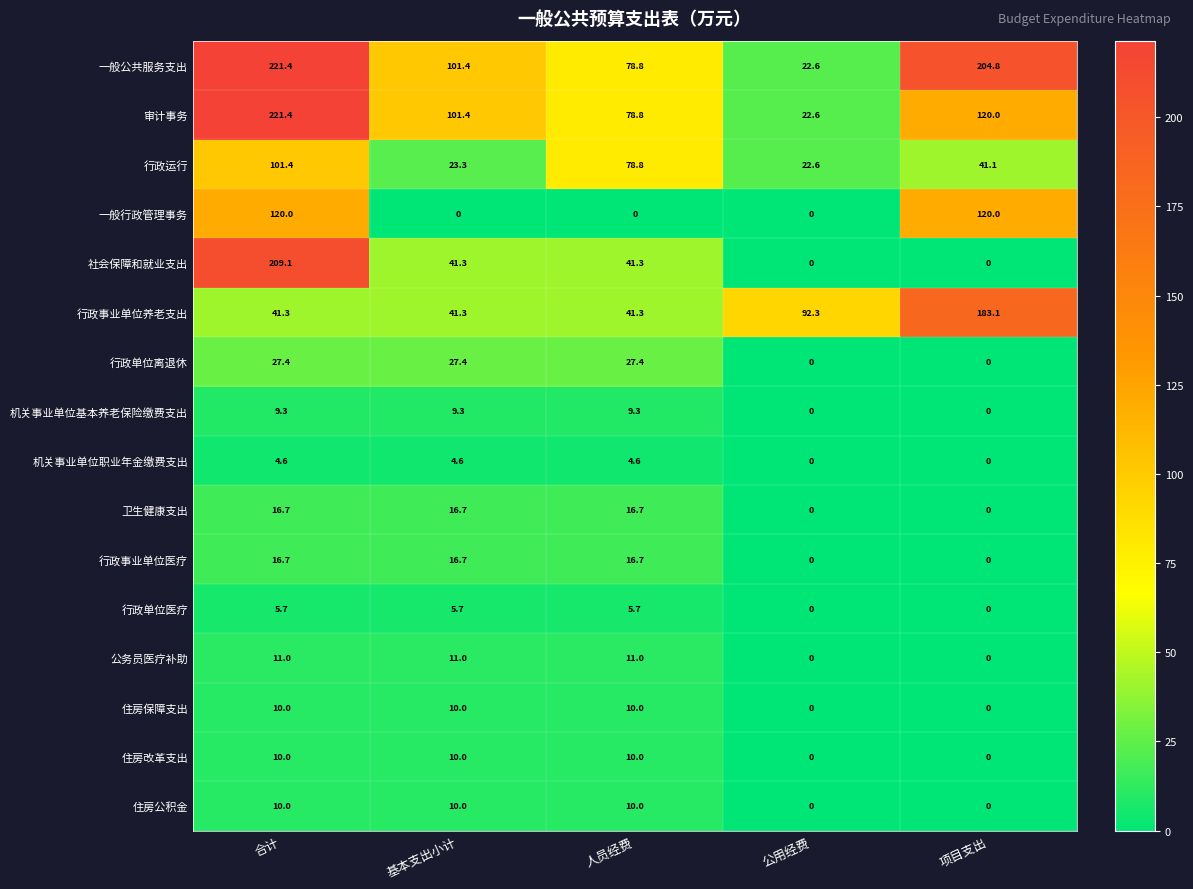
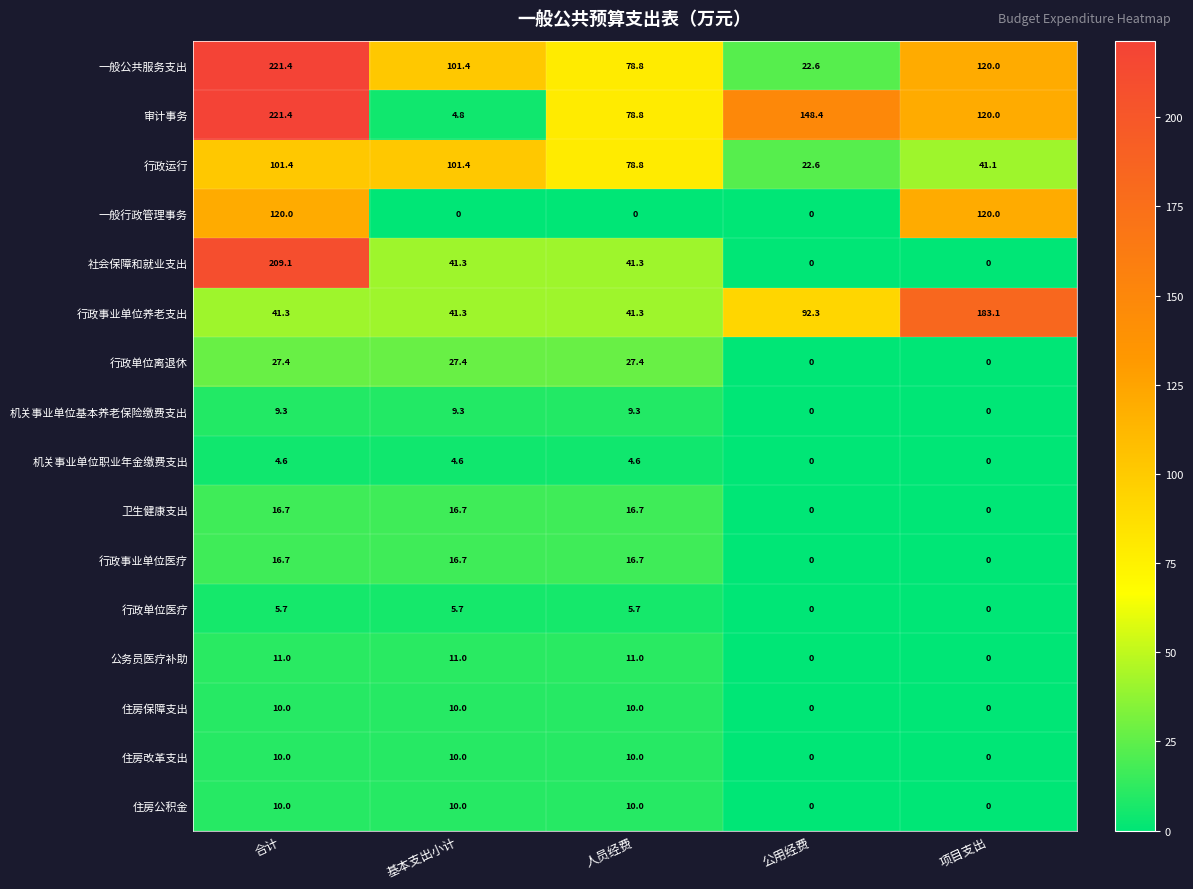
  {
    "一般公共服务支出": {
      "合计": 221.4,
      "基本支出小计": 101.4,
      "人员经费": 78.8,
      "公用经费": 22.6,
-     "项目支出": 204.8
+     "项目支出": 120.0
    },
    "审计事务": {
      "合计": 221.4,
-     "基本支出小计": 101.4,
+     "基本支出小计": 4.8,
      "人员经费": 78.8,
-     "公用经费": 22.6,
+     "公用经费": 148.4,
      "项目支出": 120.0
    },
    "行政运行": {
      "合计": 101.4,
-     "基本支出小计": 23.3,
+     "基本支出小计": 101.4,
      "人员经费": 78.8,
      "公用经费": 22.6,
      "项目支出": 41.1
    },
    "一般行政管理事务": {
      "合计": 120.0,
      "基本支出小计": 0,
      "人员经费": 0,
      "公用经费": 0,
      "项目支出": 120.0
    },
    "社会保障和就业支出": {
      "合计": 209.1,
      "基本支出小计": 41.3,
      "人员经费": 41.3,
      "公用经费": 0,
      "项目支出": 0
    },
    "行政事业单位养老支出": {
      "合计": 41.3,
      "基本支出小计": 41.3,
      "人员经费": 41.3,
      "公用经费": 92.3,
      "项目支出": 183.1
    },
    "行政单位离退休": {
      "合计": 27.4,
      "基本支出小计": 27.4,
      "人员经费": 27.4,
      "公用经费": 0,
      "项目支出": 0
    },
    "机关事业单位基本养老保险缴费支出": {
      "合计": 9.3,
      "基本支出小计": 9.3,
      "人员经费": 9.3,
      "公用经费": 0,
      "项目支出": 0
    },
    "机关事业单位职业年金缴费支出": {
      "合计": 4.6,
      "基本支出小计": 4.6,
      "人员经费": 4.6,
      "公用经费": 0,
      "项目支出": 0
    },
    "卫生健康支出": {
      "合计": 16.7,
      "基本支出小计": 16.7,
      "人员经费": 16.7,
      "公用经费": 0,
      "项目支出": 0
    },
    "行政事业单位医疗": {
      "合计": 16.7,
      "基本支出小计": 16.7,
      "人员经费": 16.7,
      "公用经费": 0,
      "项目支出": 0
    },
    "行政单位医疗": {
      "合计": 5.7,
      "基本支出小计": 5.7,
      "人员经费": 5.7,
      "公用经费": 0,
      "项目支出": 0
    },
    "公务员医疗补助": {
      "合计": 11.0,
      "基本支出小计": 11.0,
      "人员经费": 11.0,
      "公用经费": 0,
      "项目支出": 0
    },
    "住房保障支出": {
      "合计": 10.0,
      "基本支出小计": 10.0,
      "人员经费": 10.0,
      "公用经费": 0,
      "项目支出": 0
    },
    "住房改革支出": {
      "合计": 10.0,
      "基本支出小计": 10.0,
      "人员经费": 10.0,
      "公用经费": 0,
      "项目支出": 0
    },
    "住房公积金": {
      "合计": 10.0,
      "基本支出小计": 10.0,
      "人员经费": 10.0,
      "公用经费": 0,
      "项目支出": 0
    }
  }
